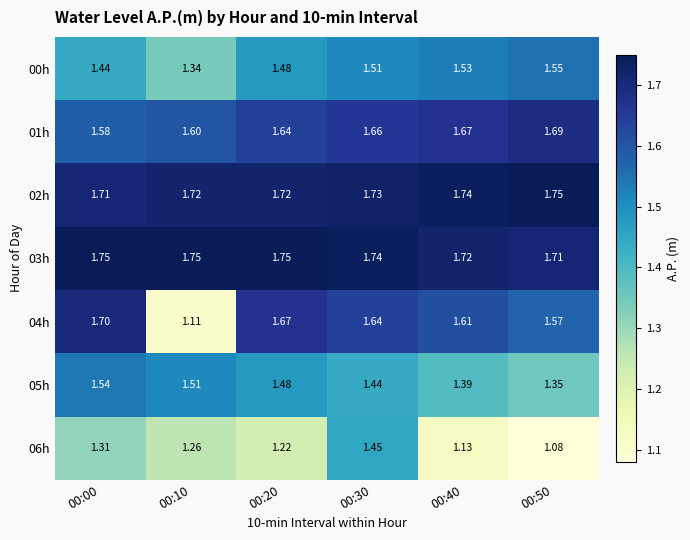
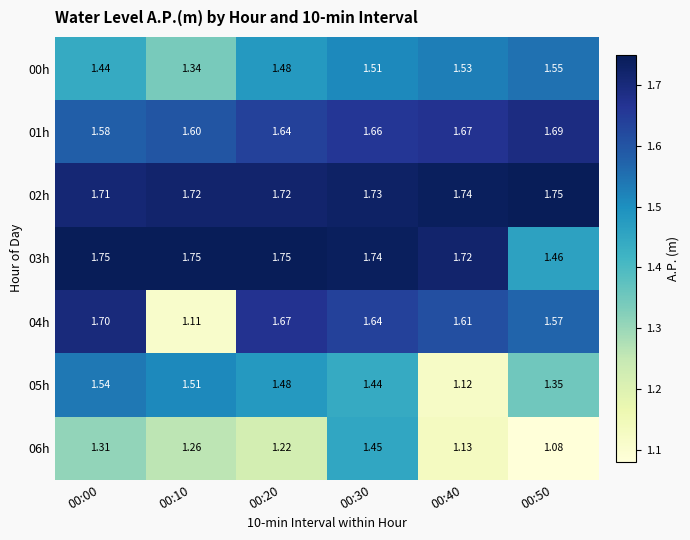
  {
    "00h": {
      "00:00": 1.44,
      "00:10": 1.34,
      "00:20": 1.48,
      "00:30": 1.51,
      "00:40": 1.53,
      "00:50": 1.55
    },
    "01h": {
      "00:00": 1.58,
      "00:10": 1.60,
      "00:20": 1.64,
      "00:30": 1.66,
      "00:40": 1.67,
      "00:50": 1.69
    },
    "02h": {
      "00:00": 1.71,
      "00:10": 1.72,
      "00:20": 1.72,
      "00:30": 1.73,
      "00:40": 1.74,
      "00:50": 1.75
    },
    "03h": {
      "00:00": 1.75,
      "00:10": 1.75,
      "00:20": 1.75,
      "00:30": 1.74,
      "00:40": 1.72,
-     "00:50": 1.71
+     "00:50": 1.46
    },
    "04h": {
      "00:00": 1.70,
      "00:10": 1.11,
      "00:20": 1.67,
      "00:30": 1.64,
      "00:40": 1.61,
      "00:50": 1.57
    },
    "05h": {
      "00:00": 1.54,
      "00:10": 1.51,
      "00:20": 1.48,
      "00:30": 1.44,
-     "00:40": 1.39,
+     "00:40": 1.12,
      "00:50": 1.35
    },
    "06h": {
      "00:00": 1.31,
      "00:10": 1.26,
      "00:20": 1.22,
      "00:30": 1.45,
      "00:40": 1.13,
      "00:50": 1.08
    }
  }
